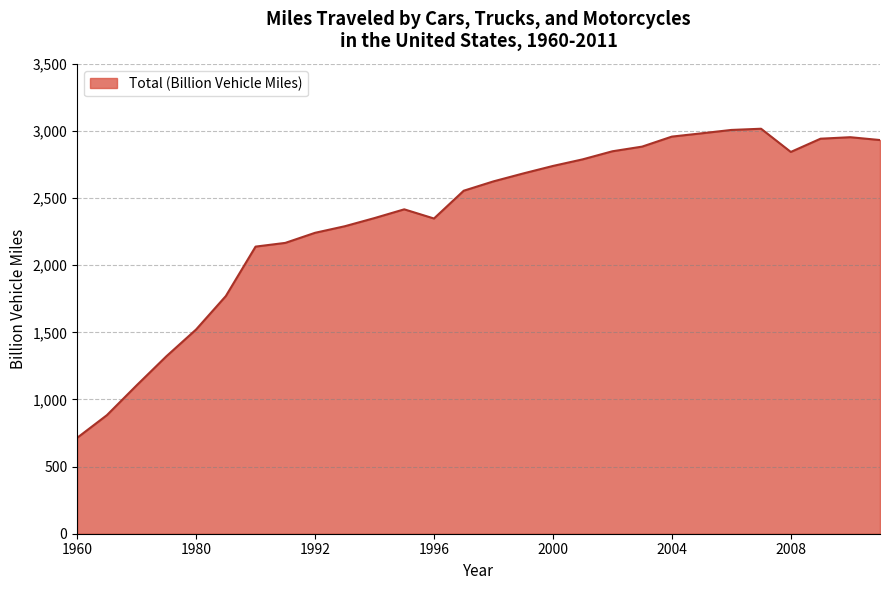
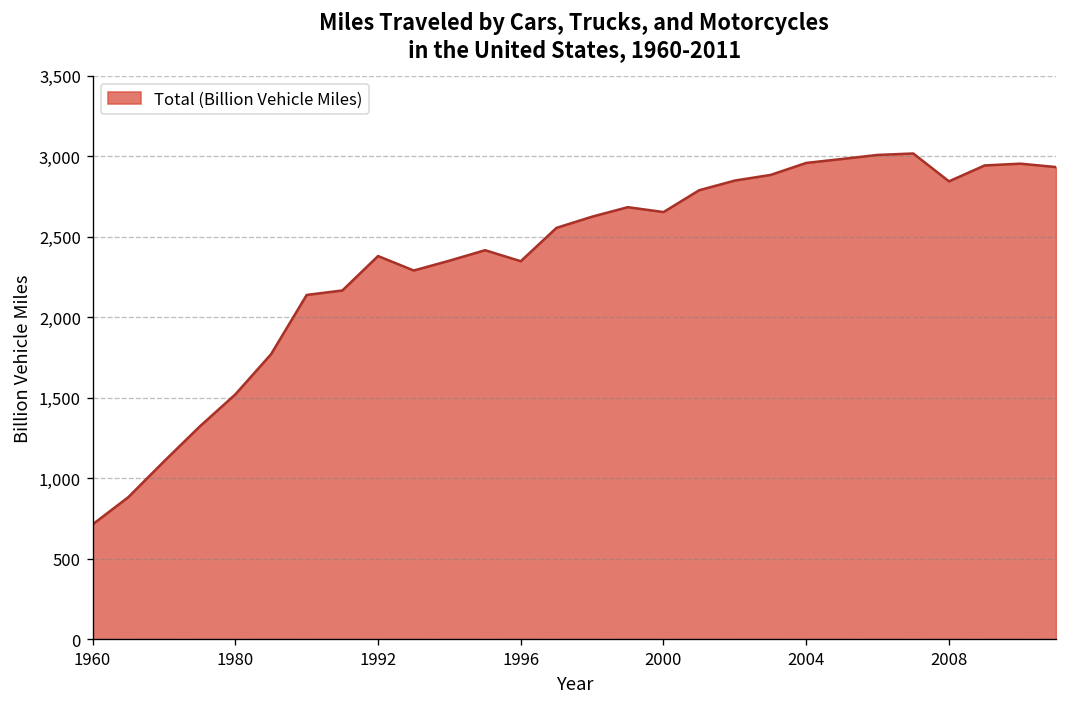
  {
    "1960": "710",
    "1980": "1,520",
-   "1992": "2,240",
+   "1992": "2,380",
    "1996": "2,350",
-   "2000": "2,740",
+   "2000": "2,650",
    "2004": "2,960",
    "2008": "2,840"
  }
